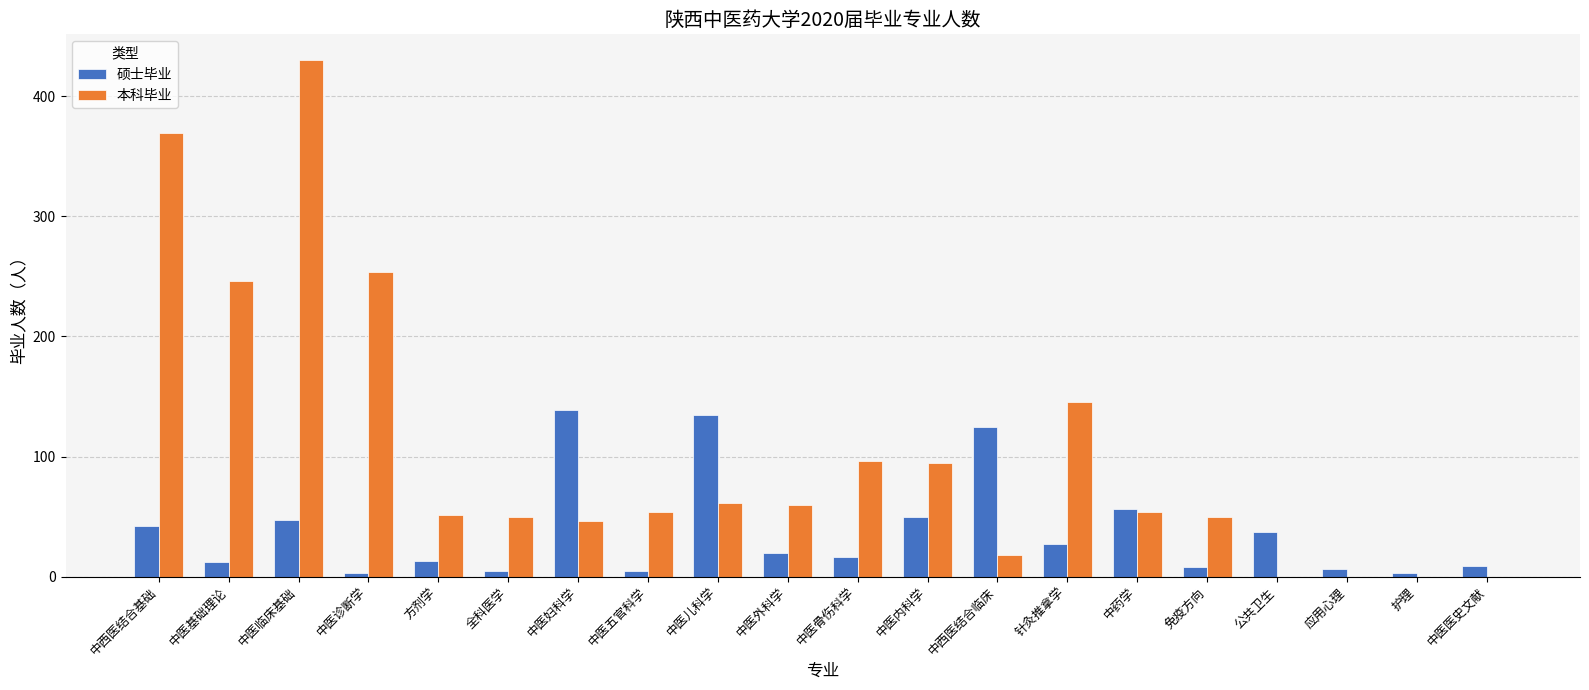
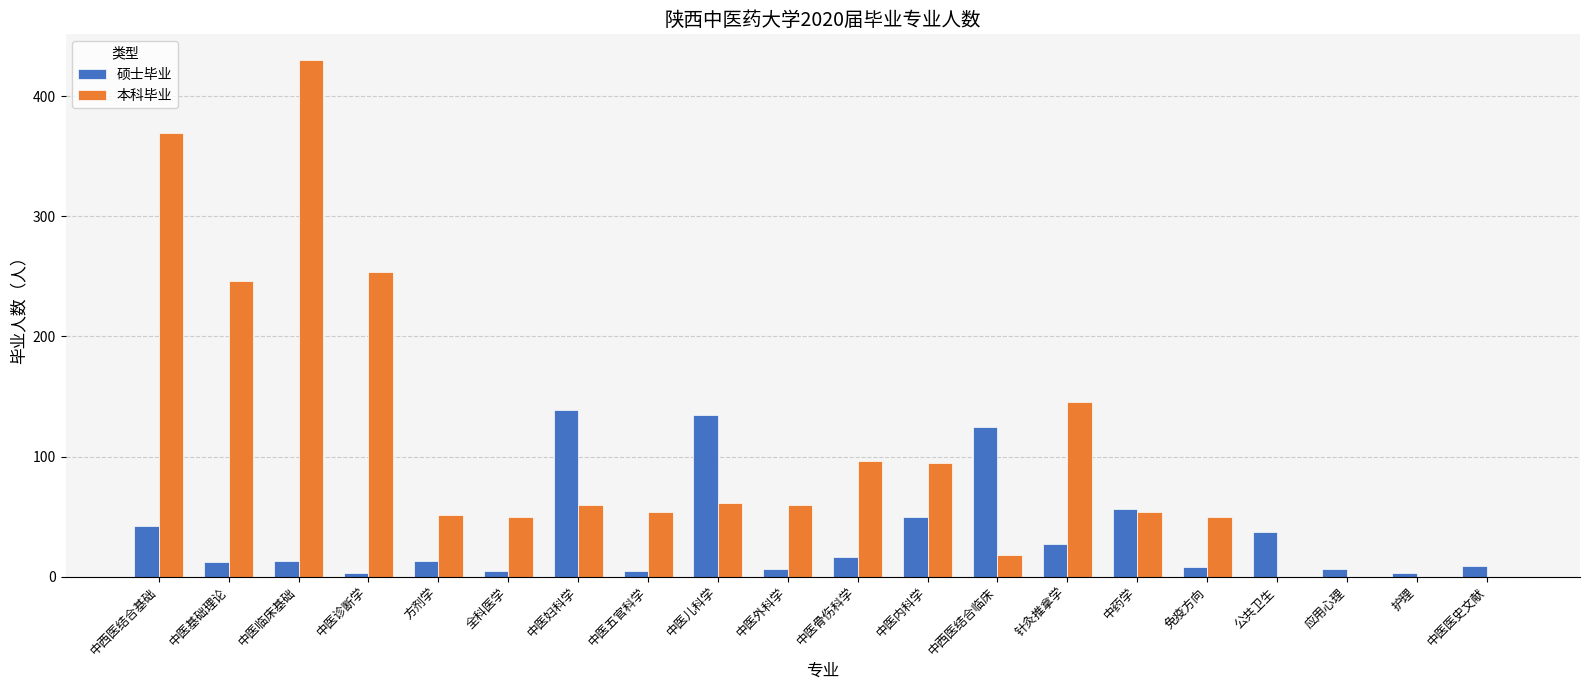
  {
    "硕士毕业": {
      "中西医结合基础": 42,
      "中医基础理论": 12,
-     "中医临床基础": 47,
+     "中医临床基础": 13,
      "中医诊断学": 3,
      "方剂学": 13,
      "全科医学": 5,
      "中医妇科学": 139,
      "中医五官科学": 5,
      "中医儿科学": 135,
-     "中医外科学": 20,
+     "中医外科学": 6,
      "中医骨伤科学": 16,
      "中医内科学": 50,
      "中西医结合临床": 125,
      "针灸推拿学": 27,
      "中药学": 56,
      "免疫方向": 8,
      "公共卫生": 37,
      "应用心理": 6,
      "护理": 3,
      "中医医史文献": 9
    },
    "本科毕业": {
      "中西医结合基础": 369,
      "中医基础理论": 246,
      "中医临床基础": 430,
      "中医诊断学": 254,
      "方剂学": 51,
      "全科医学": 50,
-     "中医妇科学": 46,
+     "中医妇科学": 60,
      "中医五官科学": 54,
      "中医儿科学": 61,
      "中医外科学": 60,
      "中医骨伤科学": 96,
      "中医内科学": 95,
      "中西医结合临床": 18,
      "针灸推拿学": 145,
      "中药学": 54,
      "免疫方向": 50,
      "公共卫生": 0,
      "应用心理": 0,
      "护理": 0,
      "中医医史文献": 0
    }
  }
